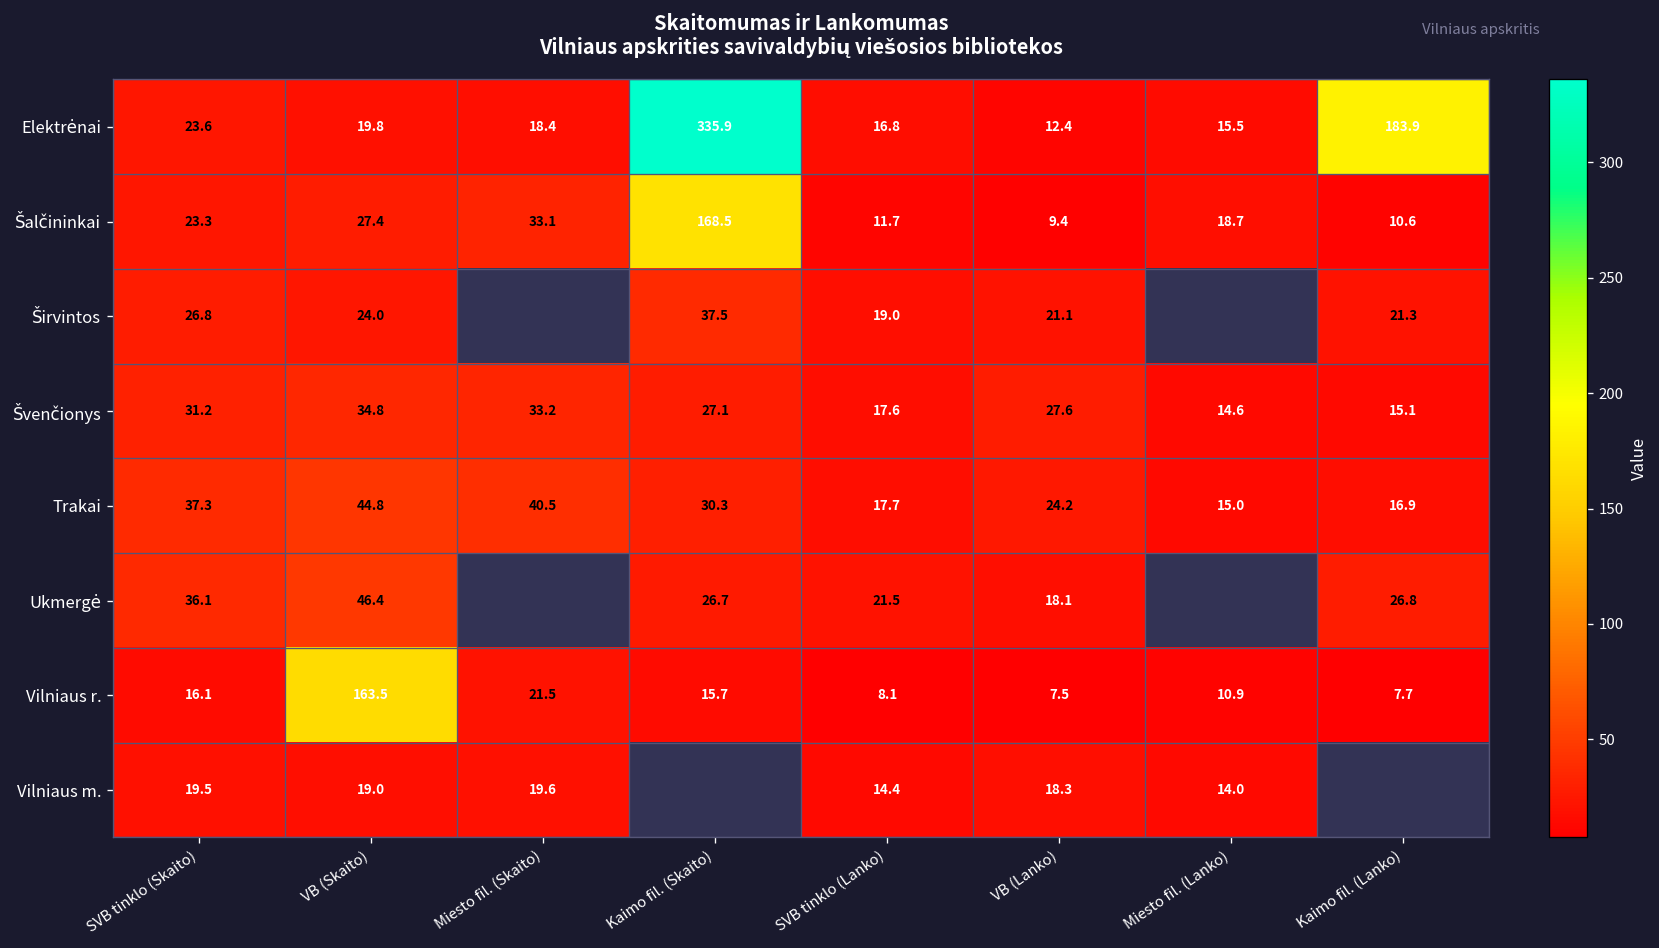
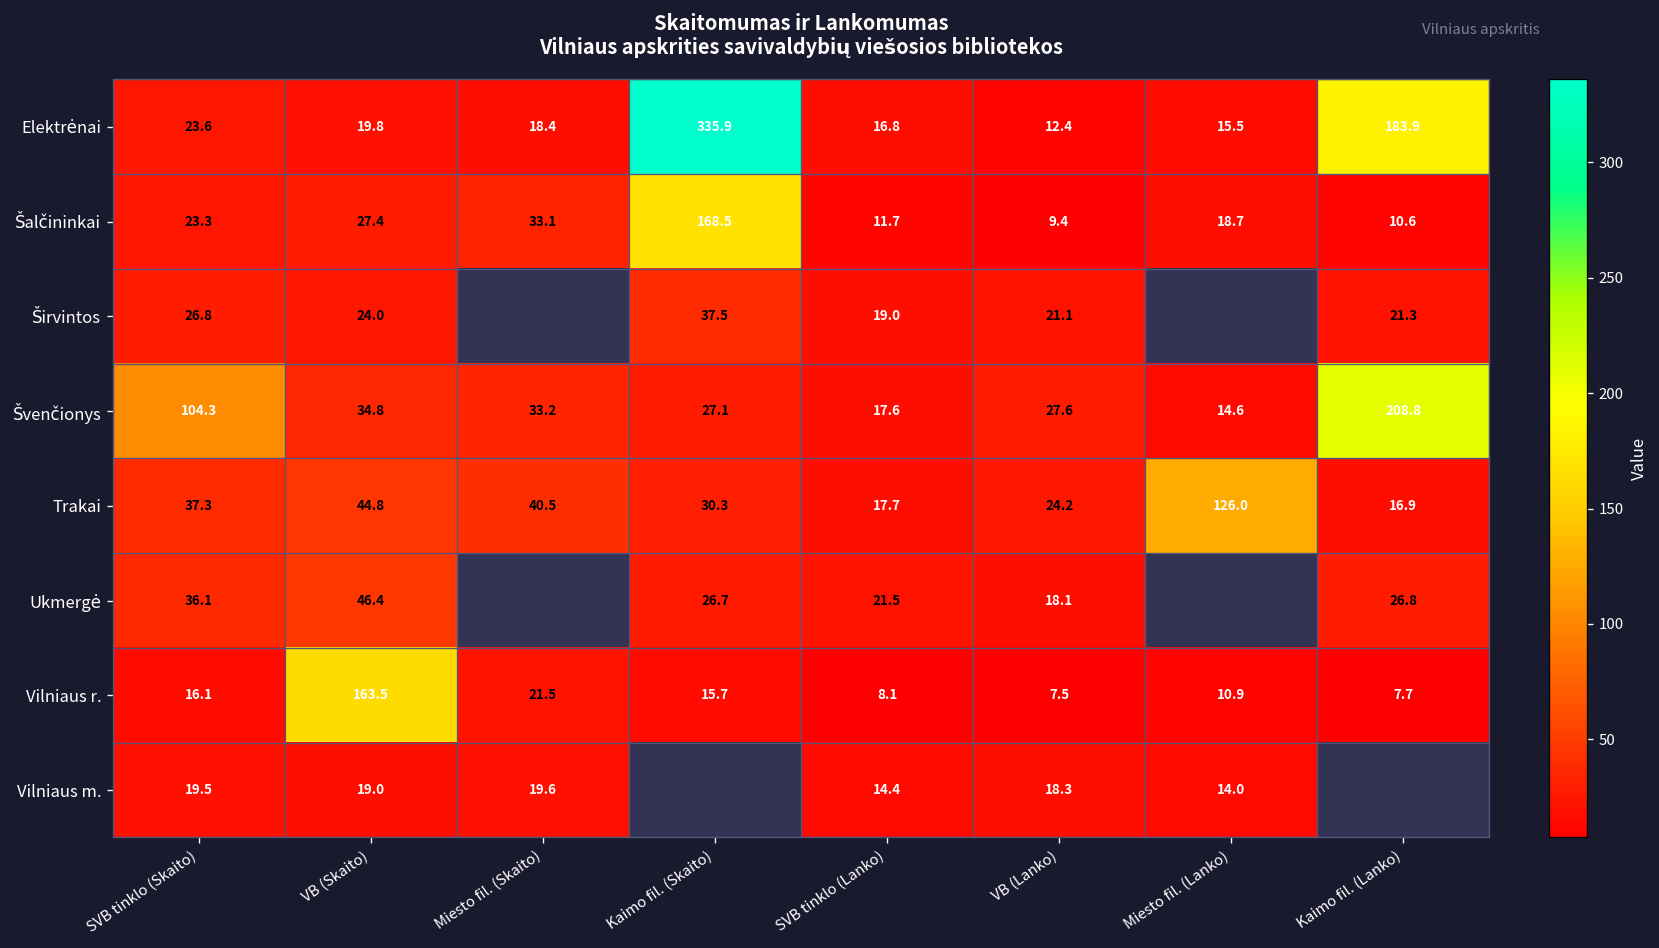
  {
    "Elektrėnai": {
      "SVB tinklo (Skaito)": 23.6,
      "VB (Skaito)": 19.8,
      "Miesto fil. (Skaito)": 18.4,
      "Kaimo fil. (Skaito)": 335.9,
      "SVB tinklo (Lanko)": 16.8,
      "VB (Lanko)": 12.4,
      "Miesto fil. (Lanko)": 15.5,
      "Kaimo fil. (Lanko)": 183.9
    },
    "Šalčininkai": {
      "SVB tinklo (Skaito)": 23.3,
      "VB (Skaito)": 27.4,
      "Miesto fil. (Skaito)": 33.1,
      "Kaimo fil. (Skaito)": 168.5,
      "SVB tinklo (Lanko)": 11.7,
      "VB (Lanko)": 9.4,
      "Miesto fil. (Lanko)": 18.7,
      "Kaimo fil. (Lanko)": 10.6
    },
    "Širvintos": {
      "SVB tinklo (Skaito)": 26.8,
      "VB (Skaito)": 24.0,
      "Kaimo fil. (Skaito)": 37.5,
      "SVB tinklo (Lanko)": 19.0,
      "VB (Lanko)": 21.1,
      "Kaimo fil. (Lanko)": 21.3
    },
    "Švenčionys": {
-     "SVB tinklo (Skaito)": 31.2,
+     "SVB tinklo (Skaito)": 104.3,
      "VB (Skaito)": 34.8,
      "Miesto fil. (Skaito)": 33.2,
      "Kaimo fil. (Skaito)": 27.1,
      "SVB tinklo (Lanko)": 17.6,
      "VB (Lanko)": 27.6,
      "Miesto fil. (Lanko)": 14.6,
-     "Kaimo fil. (Lanko)": 15.1
+     "Kaimo fil. (Lanko)": 208.8
    },
    "Trakai": {
      "SVB tinklo (Skaito)": 37.3,
      "VB (Skaito)": 44.8,
      "Miesto fil. (Skaito)": 40.5,
      "Kaimo fil. (Skaito)": 30.3,
      "SVB tinklo (Lanko)": 17.7,
      "VB (Lanko)": 24.2,
-     "Miesto fil. (Lanko)": 15.0,
+     "Miesto fil. (Lanko)": 126.0,
      "Kaimo fil. (Lanko)": 16.9
    },
    "Ukmergė": {
      "SVB tinklo (Skaito)": 36.1,
      "VB (Skaito)": 46.4,
      "Kaimo fil. (Skaito)": 26.7,
      "SVB tinklo (Lanko)": 21.5,
      "VB (Lanko)": 18.1,
      "Kaimo fil. (Lanko)": 26.8
    },
    "Vilniaus r.": {
      "SVB tinklo (Skaito)": 16.1,
      "VB (Skaito)": 163.5,
      "Miesto fil. (Skaito)": 21.5,
      "Kaimo fil. (Skaito)": 15.7,
      "SVB tinklo (Lanko)": 8.1,
      "VB (Lanko)": 7.5,
      "Miesto fil. (Lanko)": 10.9,
      "Kaimo fil. (Lanko)": 7.7
    },
    "Vilniaus m.": {
      "SVB tinklo (Skaito)": 19.5,
      "VB (Skaito)": 19.0,
      "Miesto fil. (Skaito)": 19.6,
      "SVB tinklo (Lanko)": 14.4,
      "VB (Lanko)": 18.3,
      "Miesto fil. (Lanko)": 14.0
    }
  }
